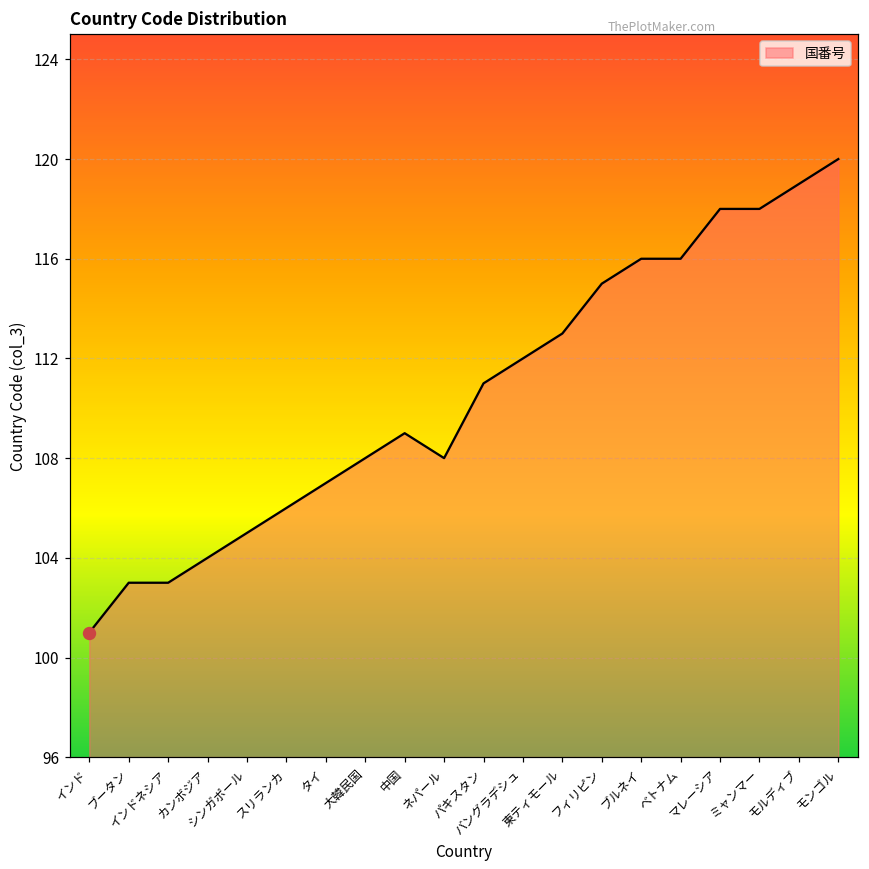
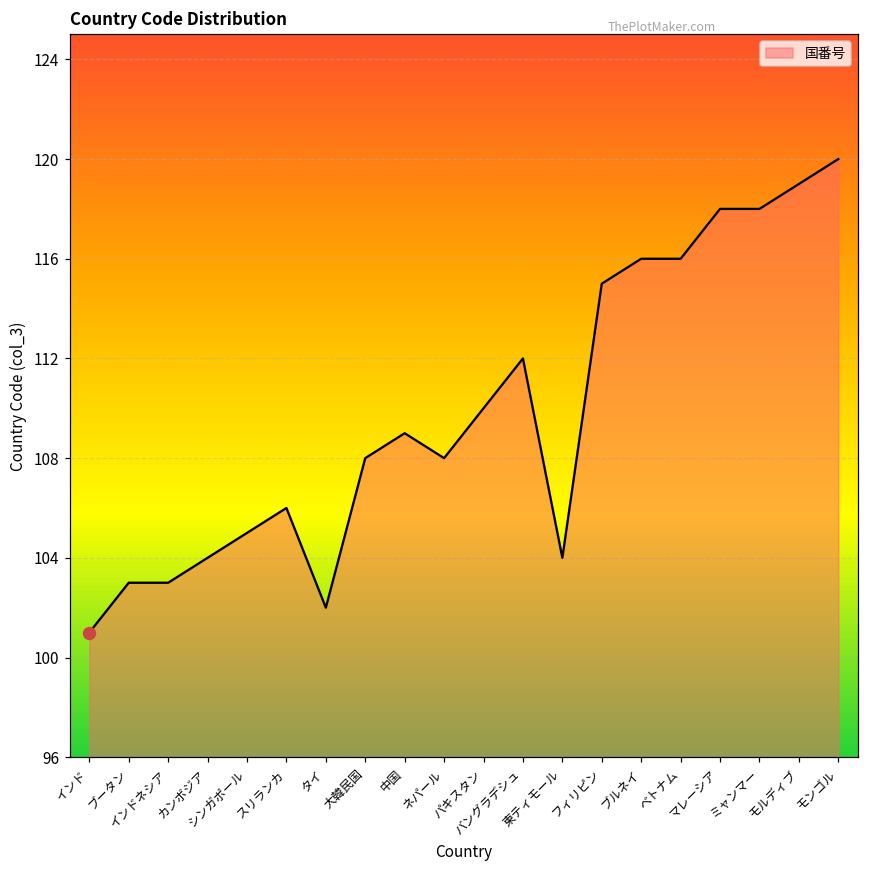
  {
    "国番号": {
      "ブータン": 103,
      "インドネシア": 103,
      "カンボジア": 104,
      "シンガポール": 105,
      "スリランカ": 106,
-     "タイ": 107,
+     "タイ": 102,
      "大韓民国": 108,
      "中国": 109,
      "ネパール": 108,
-     "パキスタン": 111,
+     "パキスタン": 110,
      "バングラデシュ": 112,
-     "東ティモール": 113,
+     "東ティモール": 104,
      "フィリピン": 115,
      "ブルネイ": 116,
      "ベトナム": 116,
      "マレーシア": 118,
      "ミャンマー": 118,
      "モルディブ": 119,
      "モンゴル": 120
    }
  }
